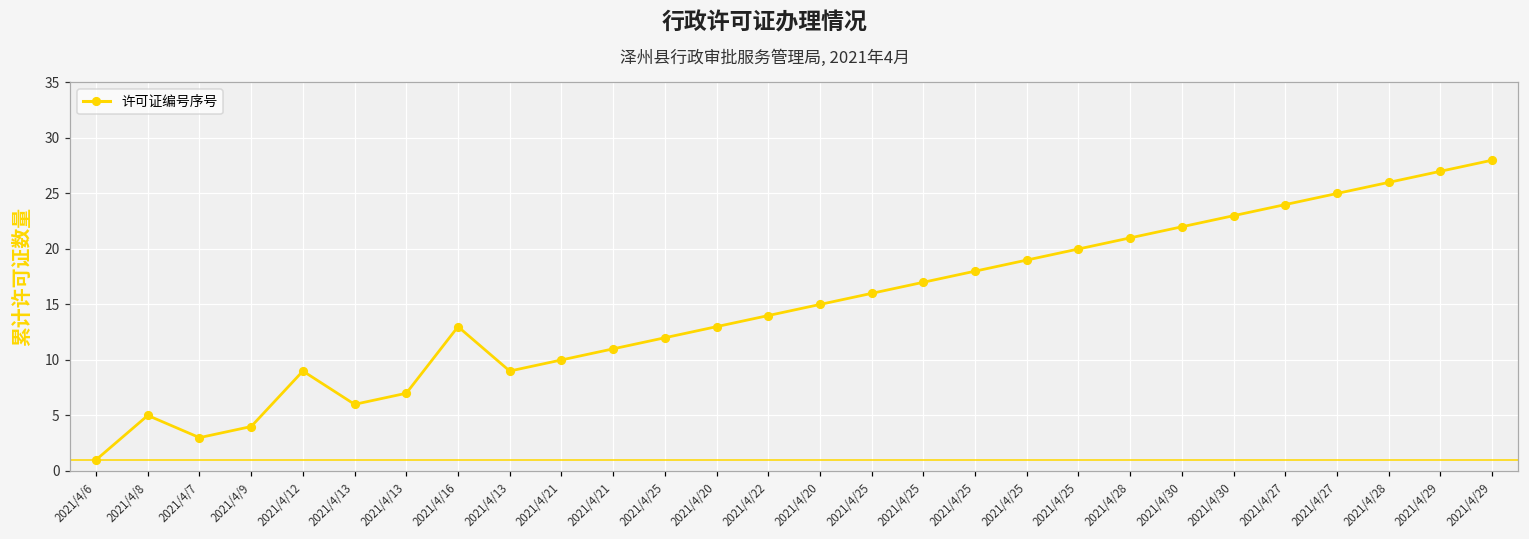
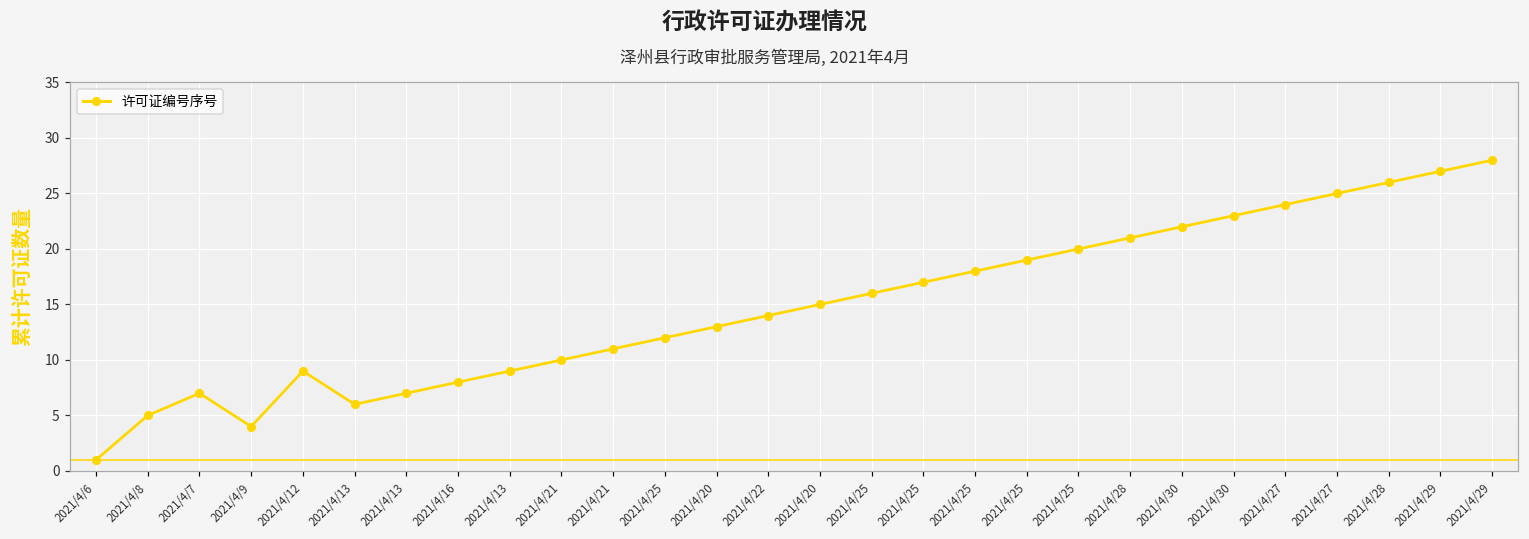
  {
    "2021/4/6": 1,
    "2021/4/8": 5,
-   "2021/4/7": 3,
+   "2021/4/7": 7,
    "2021/4/9": 4,
    "2021/4/12": 9,
-   "2021/4/16": 13,
+   "2021/4/16": 8,
    "2021/4/22": 14
  }
